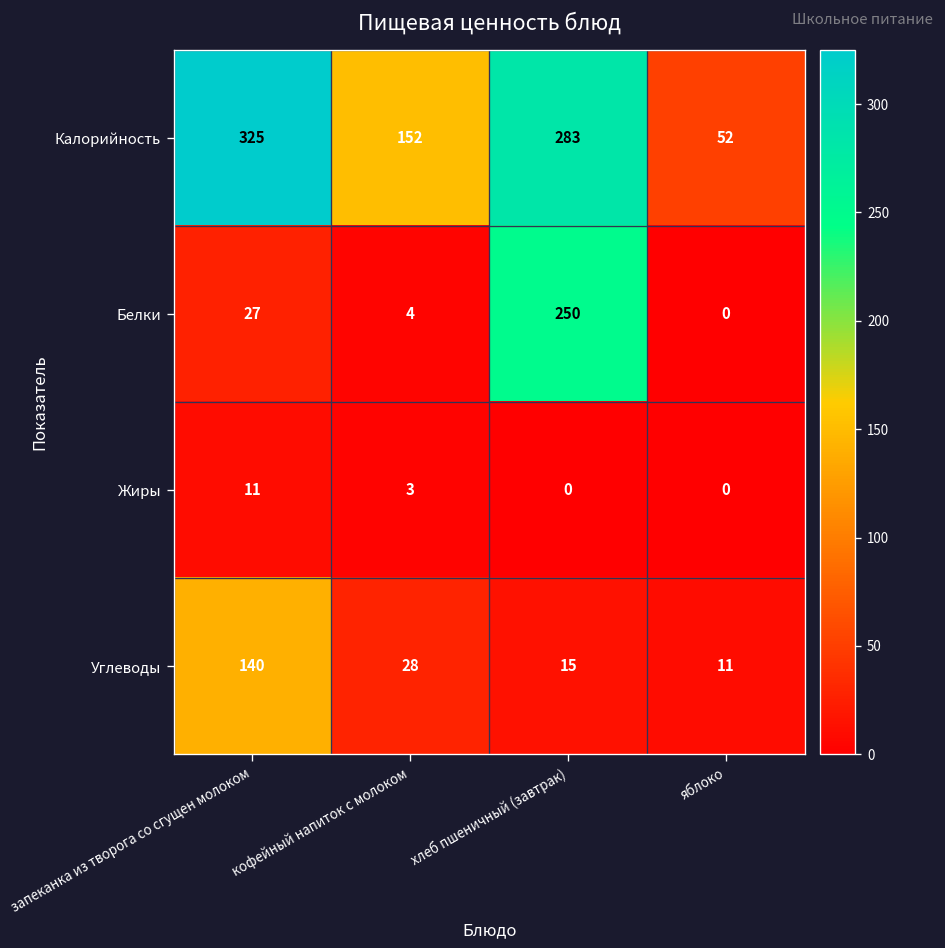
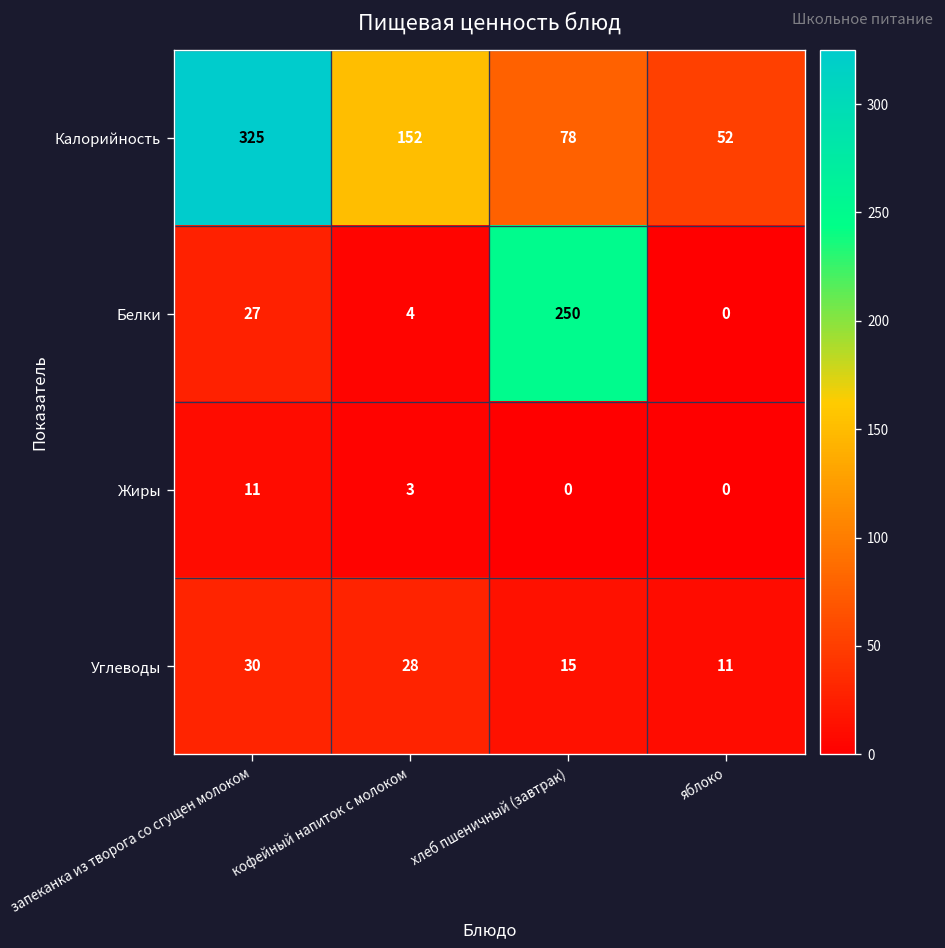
  {
    "Калорийность": {
      "запеканка из творога со сгущен молоком": 325,
      "кофейный напиток с молоком": 152,
-     "хлеб пшеничный (завтрак)": 283,
+     "хлеб пшеничный (завтрак)": 78,
      "яблоко": 52
    },
    "Белки": {
      "запеканка из творога со сгущен молоком": 27,
      "кофейный напиток с молоком": 4,
      "хлеб пшеничный (завтрак)": 250,
      "яблоко": 0
    },
    "Жиры": {
      "запеканка из творога со сгущен молоком": 11,
      "кофейный напиток с молоком": 3,
      "хлеб пшеничный (завтрак)": 0,
      "яблоко": 0
    },
    "Углеводы": {
-     "запеканка из творога со сгущен молоком": 140,
+     "запеканка из творога со сгущен молоком": 30,
      "кофейный напиток с молоком": 28,
      "хлеб пшеничный (завтрак)": 15,
      "яблоко": 11
    }
  }
